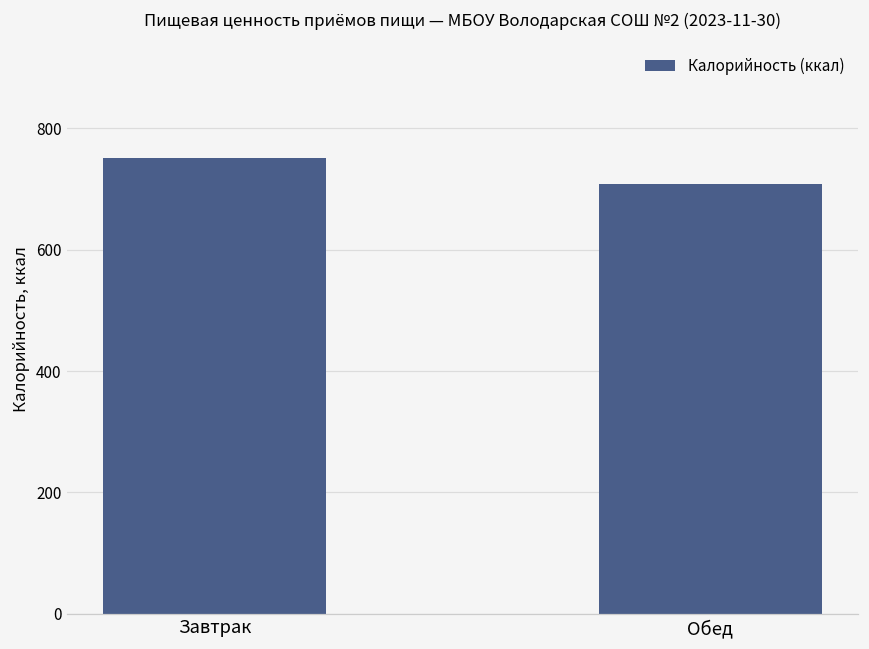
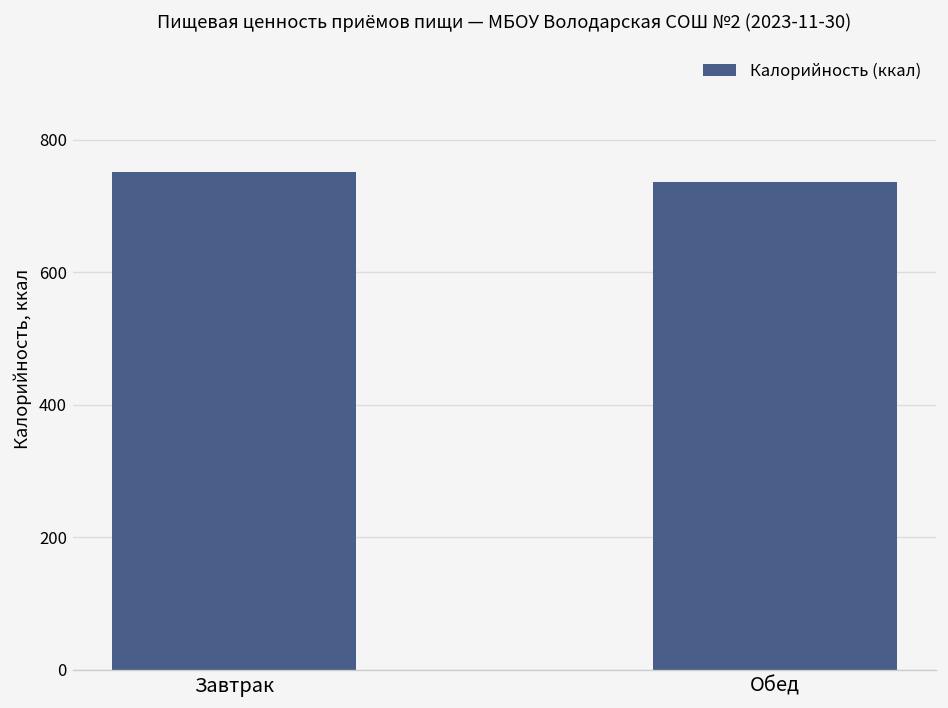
  {
    "Завтрак": 750,
-   "Обед": 710
+   "Обед": 740
  }
